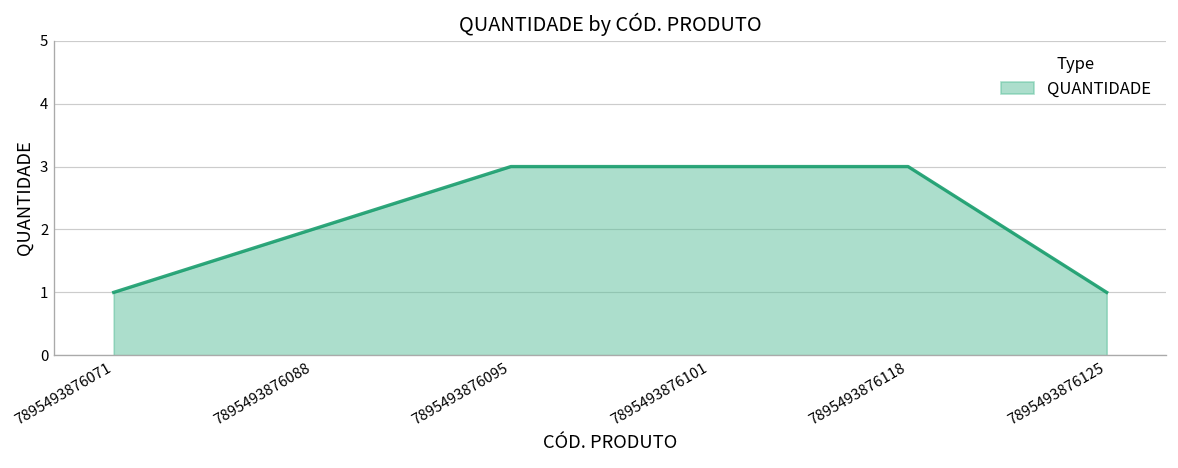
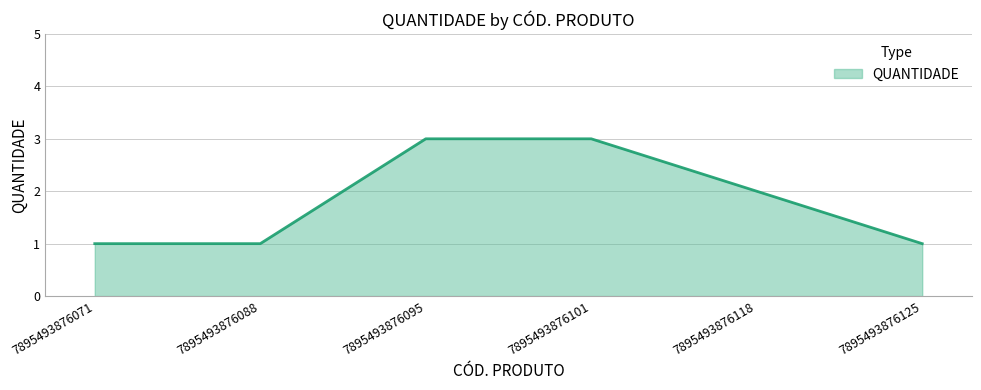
  {
    "7895493876071": 1,
-   "7895493876088": 2,
+   "7895493876088": 1,
    "7895493876095": 3,
    "7895493876101": 3,
-   "7895493876118": 3,
+   "7895493876118": 2,
    "7895493876125": 1
  }
